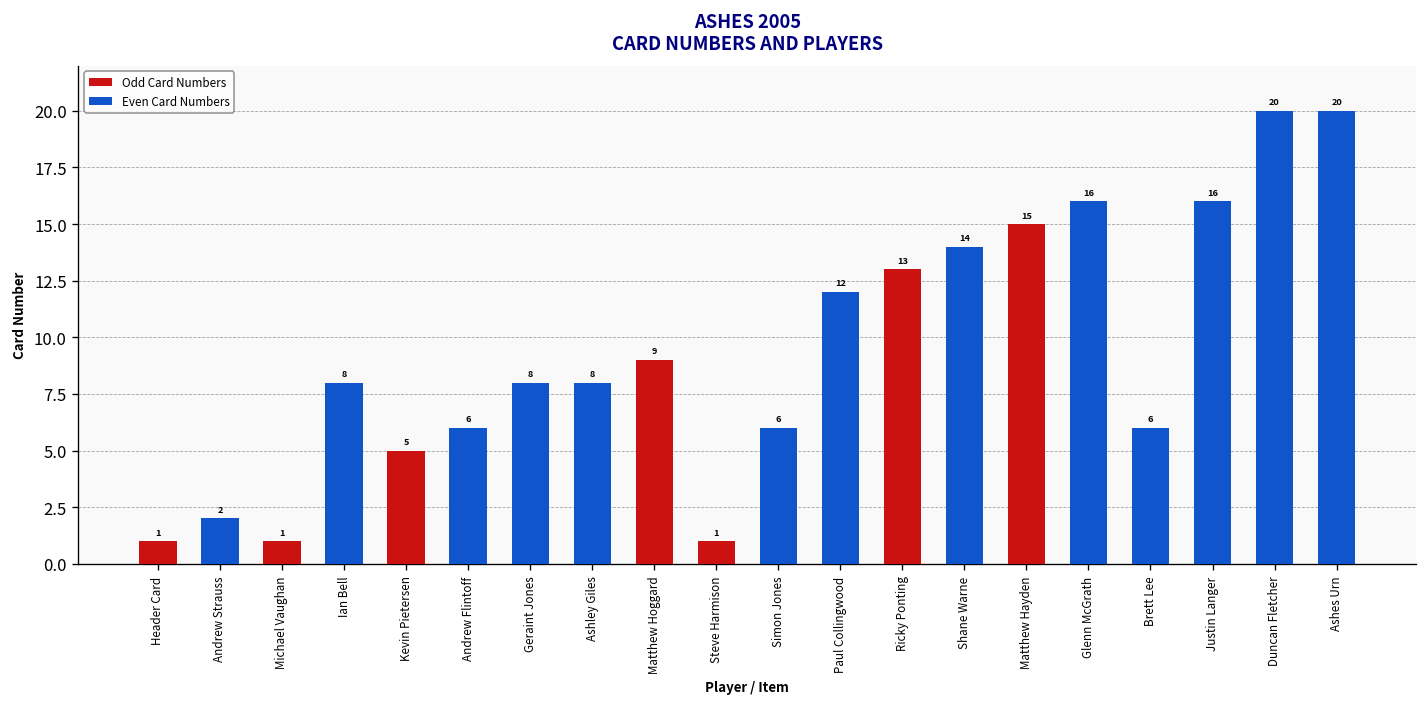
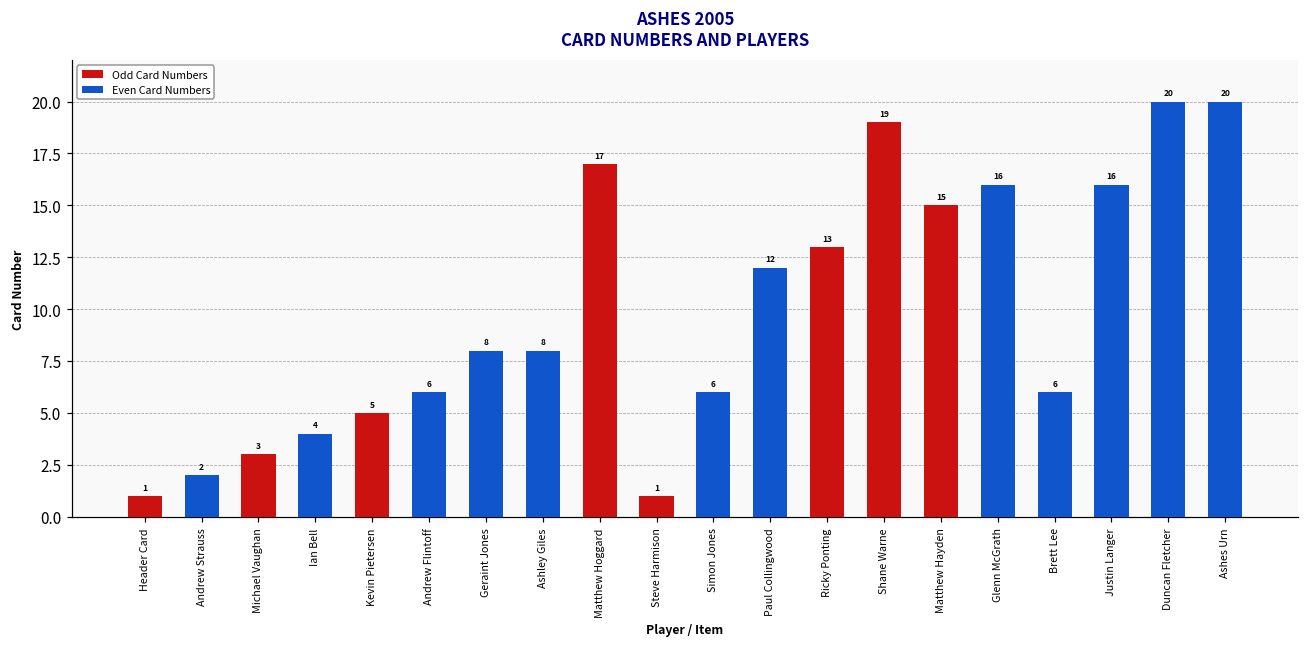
  {
    "Header Card": 1,
    "Andrew Strauss": 2,
-   "Michael Vaughan": 1,
-   "Ian Bell": 8,
+   "Michael Vaughan": 3,
+   "Ian Bell": 4,
    "Kevin Pietersen": 5,
    "Andrew Flintoff": 6,
    "Geraint Jones": 8,
    "Ashley Giles": 8,
-   "Matthew Hoggard": 9,
+   "Matthew Hoggard": 17,
    "Steve Harmison": 1,
    "Simon Jones": 6,
    "Paul Collingwood": 12,
    "Ricky Ponting": 13,
-   "Shane Warne": 14,
+   "Shane Warne": 19,
    "Matthew Hayden": 15,
    "Glenn McGrath": 16,
    "Brett Lee": 6,
    "Justin Langer": 16,
    "Duncan Fletcher": 20,
    "Ashes Urn": 20
  }
